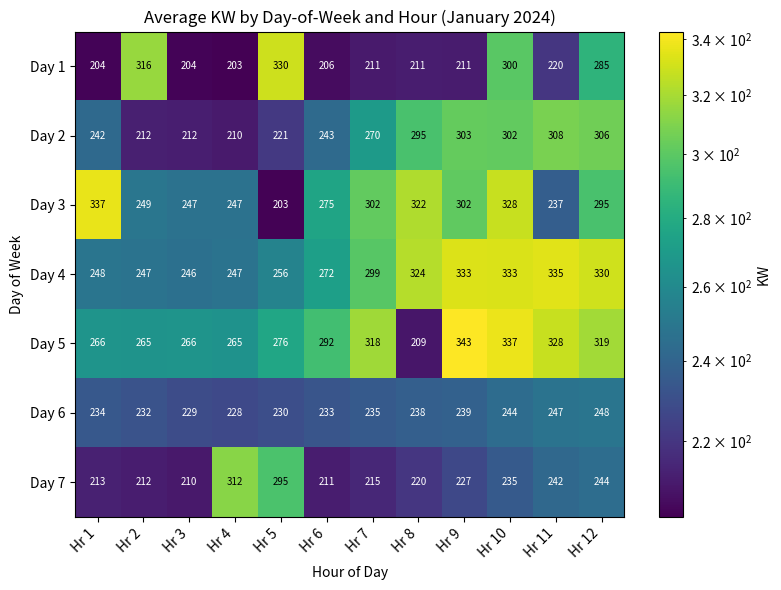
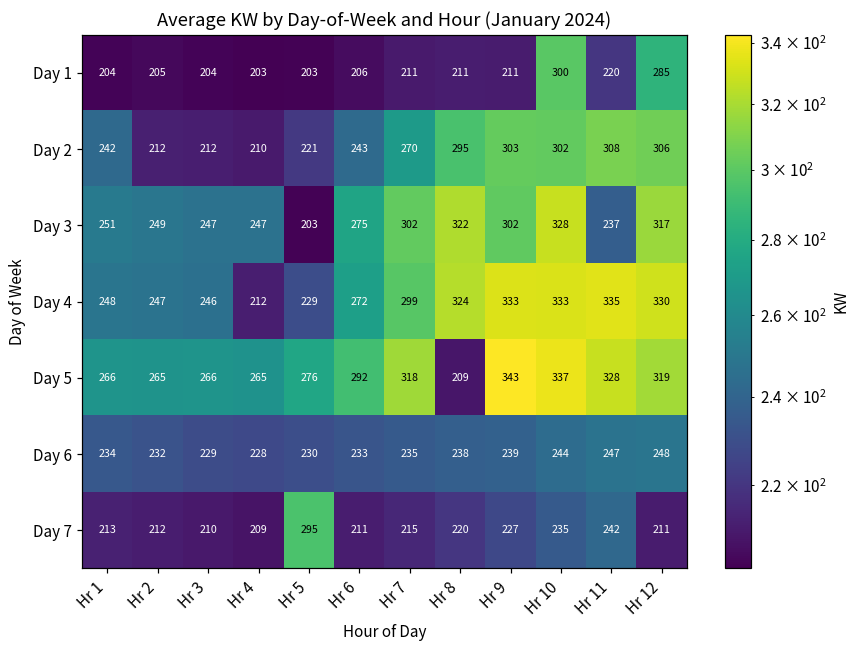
  {
    "Day 1": {
      "Hr 1": 204,
-     "Hr 2": 316,
+     "Hr 2": 205,
      "Hr 3": 204,
      "Hr 4": 203,
-     "Hr 5": 330,
+     "Hr 5": 203,
      "Hr 6": 206,
      "Hr 7": 211,
      "Hr 8": 211,
      "Hr 9": 211,
      "Hr 10": 300,
      "Hr 11": 220,
      "Hr 12": 285
    },
    "Day 2": {
      "Hr 1": 242,
      "Hr 2": 212,
      "Hr 3": 212,
      "Hr 4": 210,
      "Hr 5": 221,
      "Hr 6": 243,
      "Hr 7": 270,
      "Hr 8": 295,
      "Hr 9": 303,
      "Hr 10": 302,
      "Hr 11": 308,
      "Hr 12": 306
    },
    "Day 3": {
-     "Hr 1": 337,
+     "Hr 1": 251,
      "Hr 2": 249,
      "Hr 3": 247,
      "Hr 4": 247,
      "Hr 5": 203,
      "Hr 6": 275,
      "Hr 7": 302,
      "Hr 8": 322,
      "Hr 9": 302,
      "Hr 10": 328,
      "Hr 11": 237,
-     "Hr 12": 295
+     "Hr 12": 317
    },
    "Day 4": {
      "Hr 1": 248,
      "Hr 2": 247,
      "Hr 3": 246,
-     "Hr 4": 247,
-     "Hr 5": 256,
+     "Hr 4": 212,
+     "Hr 5": 229,
      "Hr 6": 272,
      "Hr 7": 299,
      "Hr 8": 324,
      "Hr 9": 333,
      "Hr 10": 333,
      "Hr 11": 335,
      "Hr 12": 330
    },
    "Day 5": {
      "Hr 1": 266,
      "Hr 2": 265,
      "Hr 3": 266,
      "Hr 4": 265,
      "Hr 5": 276,
      "Hr 6": 292,
      "Hr 7": 318,
      "Hr 8": 209,
      "Hr 9": 343,
      "Hr 10": 337,
      "Hr 11": 328,
      "Hr 12": 319
    },
    "Day 6": {
      "Hr 1": 234,
      "Hr 2": 232,
      "Hr 3": 229,
      "Hr 4": 228,
      "Hr 5": 230,
      "Hr 6": 233,
      "Hr 7": 235,
      "Hr 8": 238,
      "Hr 9": 239,
      "Hr 10": 244,
      "Hr 11": 247,
      "Hr 12": 248
    },
    "Day 7": {
      "Hr 1": 213,
      "Hr 2": 212,
      "Hr 3": 210,
-     "Hr 4": 312,
+     "Hr 4": 209,
      "Hr 5": 295,
      "Hr 6": 211,
      "Hr 7": 215,
      "Hr 8": 220,
      "Hr 9": 227,
      "Hr 10": 235,
      "Hr 11": 242,
-     "Hr 12": 244
+     "Hr 12": 211
    }
  }
